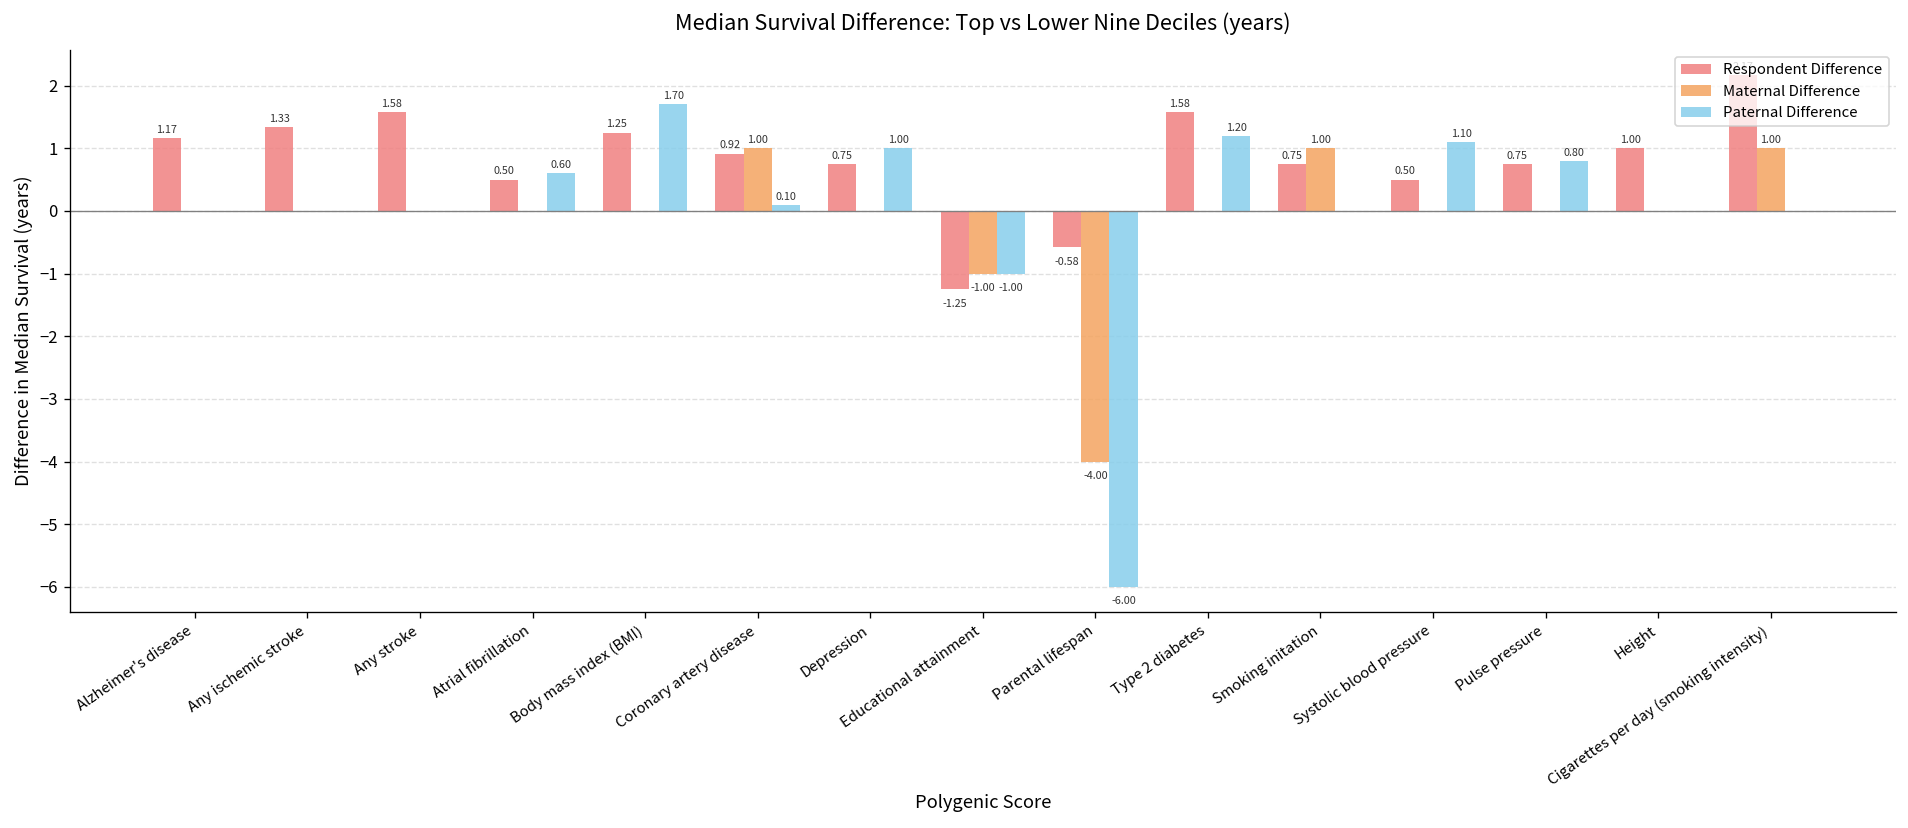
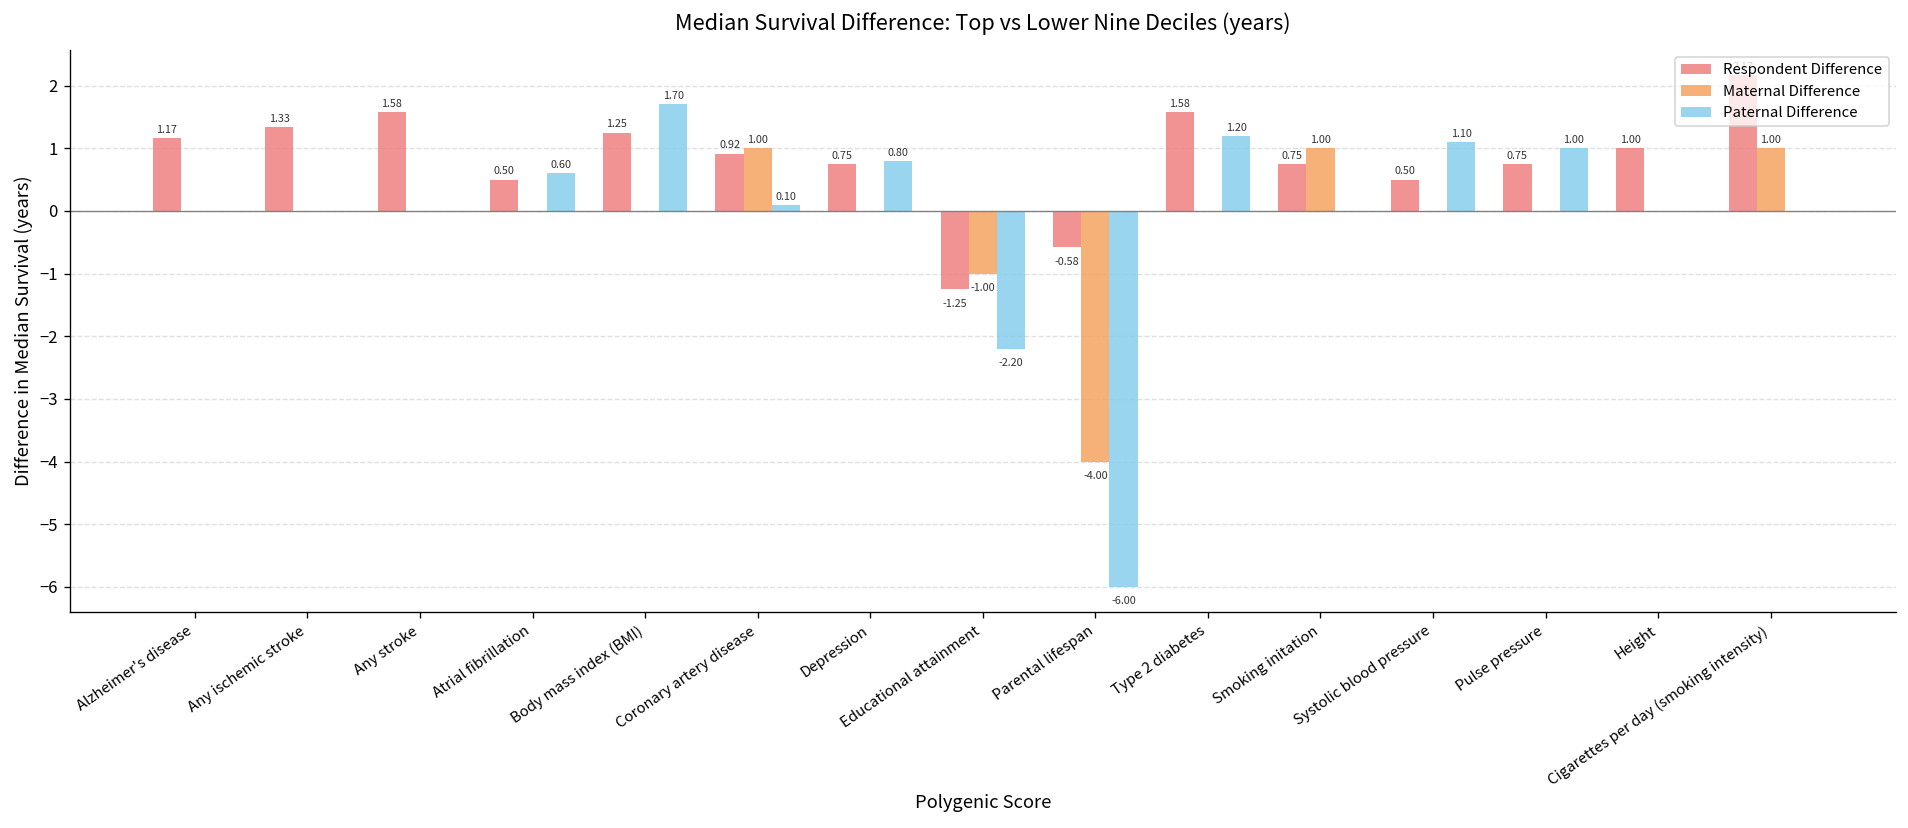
  {
    "Paternal Difference": {
      "Atrial fibrillation": 0.60,
      "Body mass index (BMI)": 1.70,
      "Coronary artery disease": 0.10,
-     "Depression": 1.00,
-     "Educational attainment": -1.00,
+     "Depression": 0.80,
+     "Educational attainment": -2.20,
      "Parental lifespan": -6.00,
      "Type 2 diabetes": 1.20,
      "Systolic blood pressure": 1.10,
-     "Pulse pressure": 0.80
+     "Pulse pressure": 1.00
    }
  }
